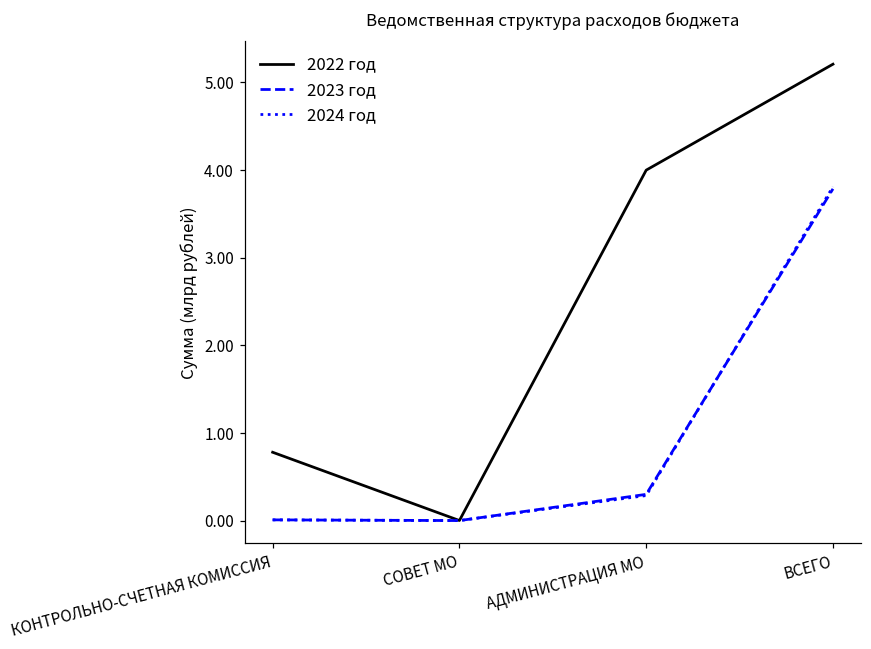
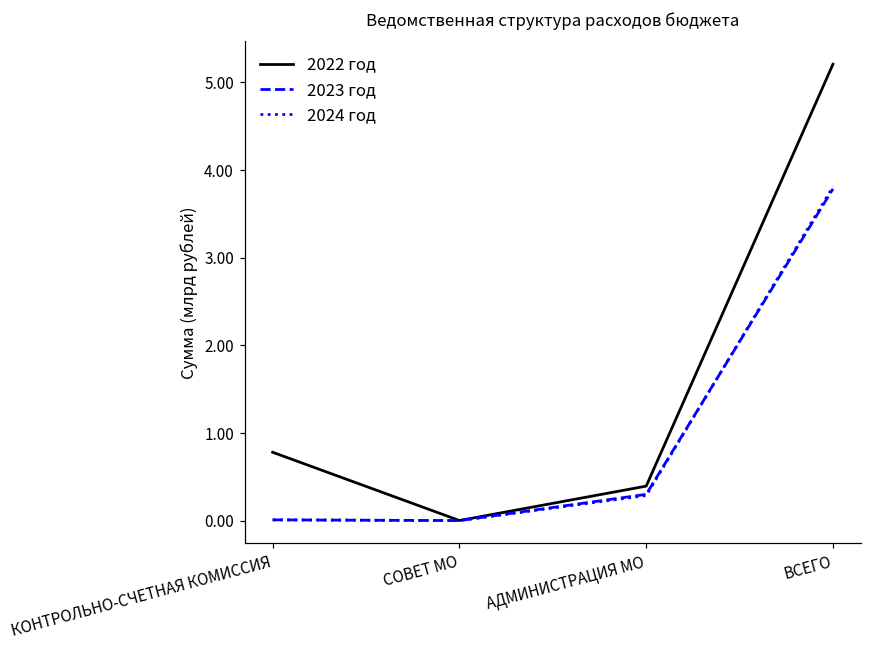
  {
    "2022 год": {
      "КОНТРОЛЬНО-СЧЕТНАЯ КОМИССИЯ": 0.8,
-     "АДМИНИСТРАЦИЯ МО": 4.0,
+     "АДМИНИСТРАЦИЯ МО": 0.4,
      "ВСЕГО": 5.2
    }
  }
